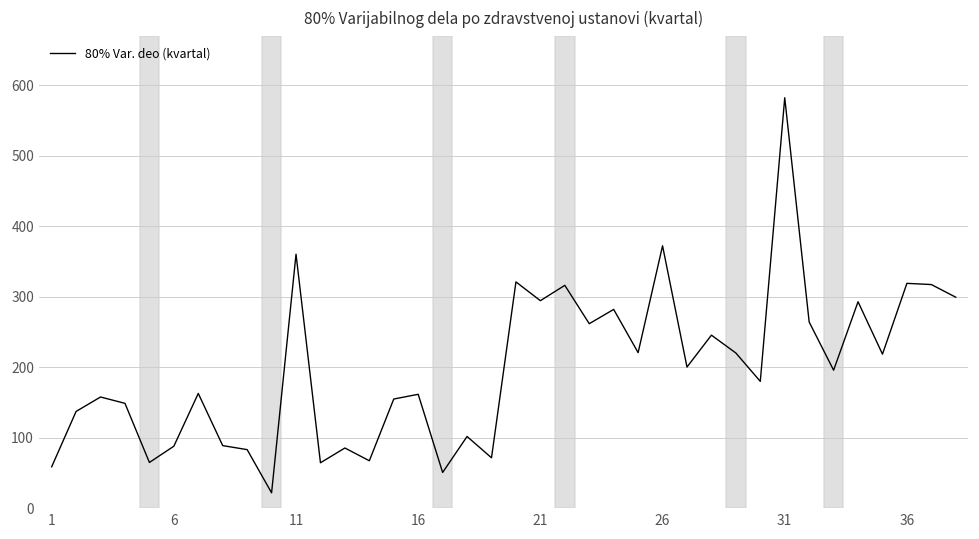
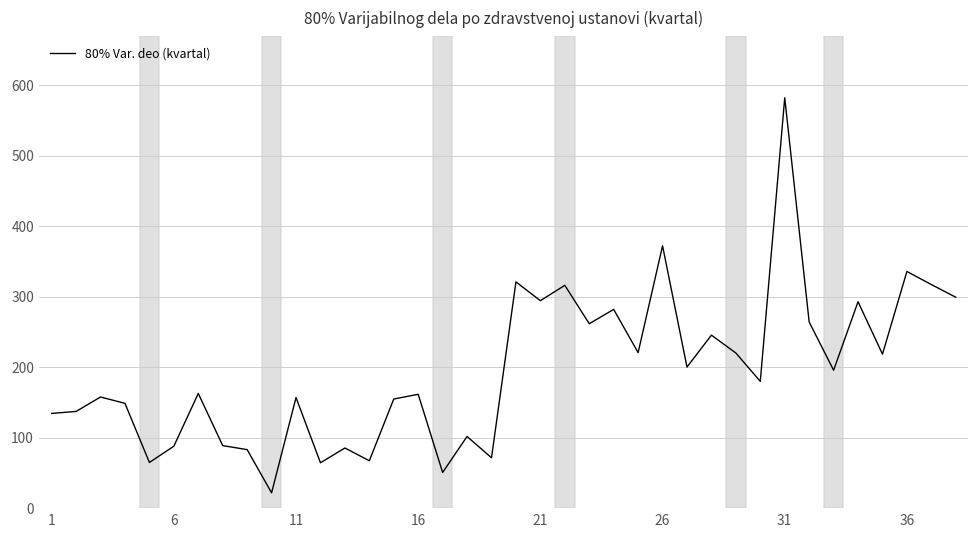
  {
-   "1": 60,
+   "1": 130,
    "6": 90,
-   "11": 360,
+   "11": 160,
    "16": 160,
    "21": 290,
    "26": 370,
    "31": 580,
-   "36": 320
+   "36": 340
  }
